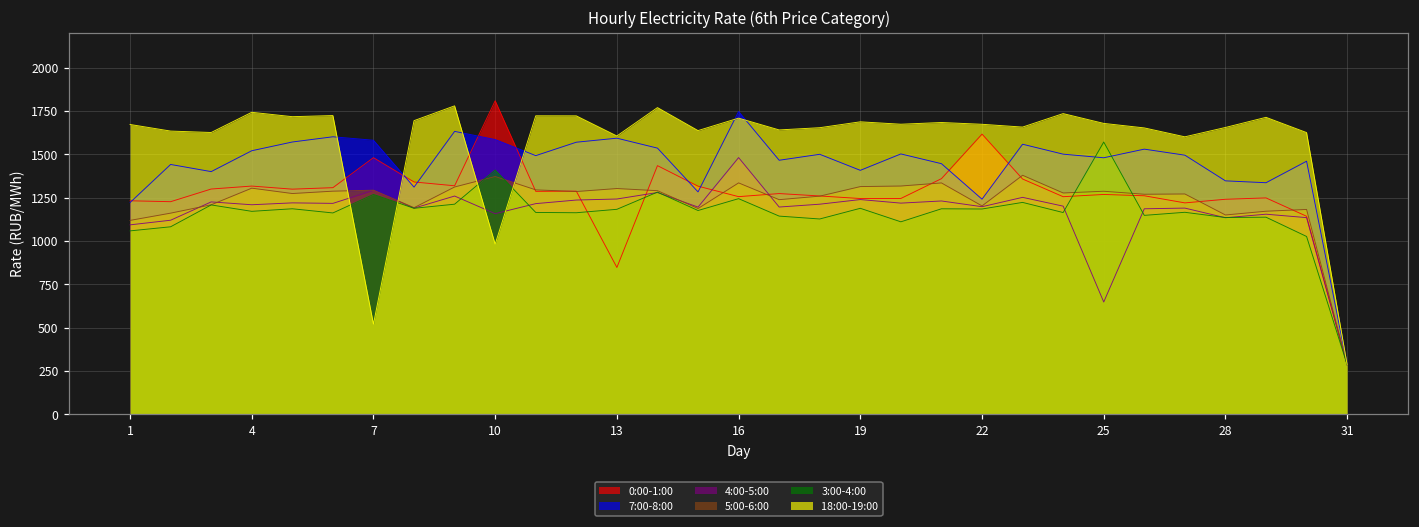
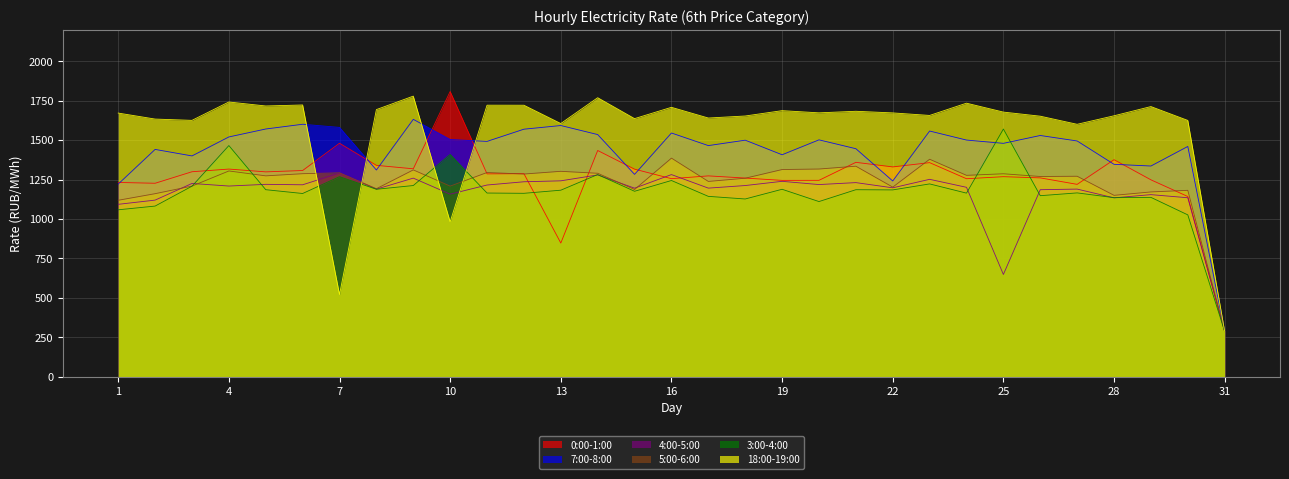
  {
    "0:00-1:00": {
      "7": 1480,
      "10": 1810,
      "13": 850,
-     "22": 1620,
+     "22": 1330,
      "25": 1270,
-     "28": 1240
+     "28": 1380
    },
    "7:00-8:00": {
      "4": 1520,
      "7": 1580,
-     "10": 1580,
-     "16": 1750,
+     "10": 1500,
+     "16": 1550,
      "19": 1410,
      "22": 1240,
      "25": 1480,
      "28": 1350
    },
    "4:00-5:00": {
      "1": 1090,
      "4": 1210,
      "10": 1160,
      "13": 1240,
-     "16": 1480,
+     "16": 1280,
      "25": 650
    },
    "5:00-6:00": {
      "1": 1120,
-     "10": 1370,
+     "10": 1210,
      "13": 1300,
-     "16": 1330,
+     "16": 1390,
      "19": 1310,
      "25": 1290
    },
    "3:00-4:00": {
      "1": 1060,
-     "4": 1170,
+     "4": 1470,
      "7": 1270,
      "10": 1410,
      "13": 1180,
      "19": 1190,
      "25": 1570
    },
    "18:00-19:00": {
      "1": 1670,
      "4": 1740,
      "7": 520,
      "10": 980,
      "16": 1710,
      "19": 1690,
      "22": 1670,
      "25": 1680,
      "28": 1650
    }
  }
